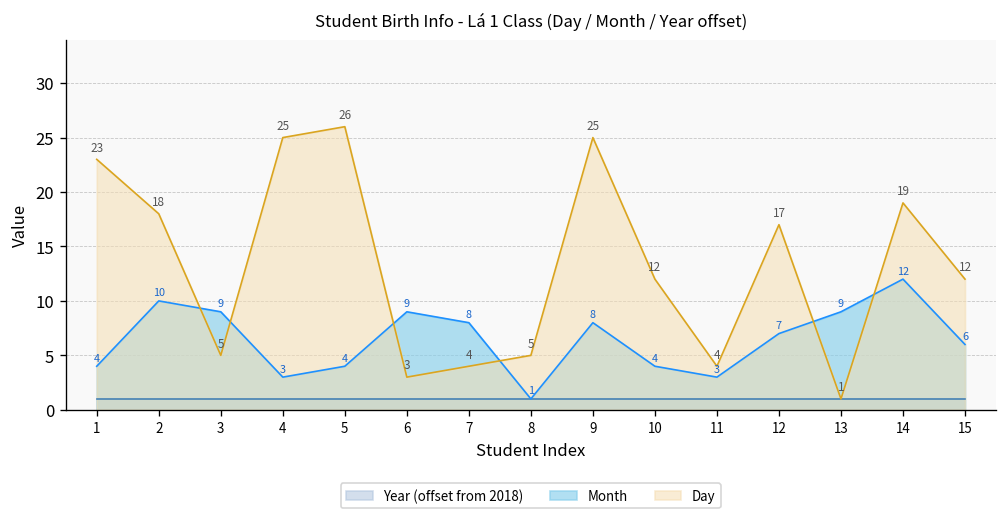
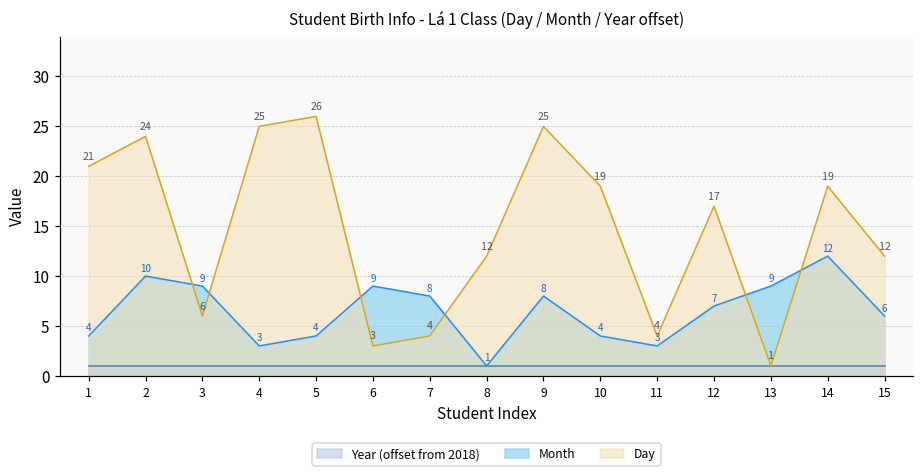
  {
    "Day": {
-     "1": 23,
-     "2": 18,
-     "3": 5,
+     "1": 21,
+     "2": 24,
+     "3": 6,
      "4": 25,
      "5": 26,
      "6": 3,
      "7": 4,
-     "8": 5,
+     "8": 12,
      "9": 25,
-     "10": 12,
+     "10": 19,
      "11": 4,
      "12": 17,
      "14": 19,
      "15": 12
    }
  }
